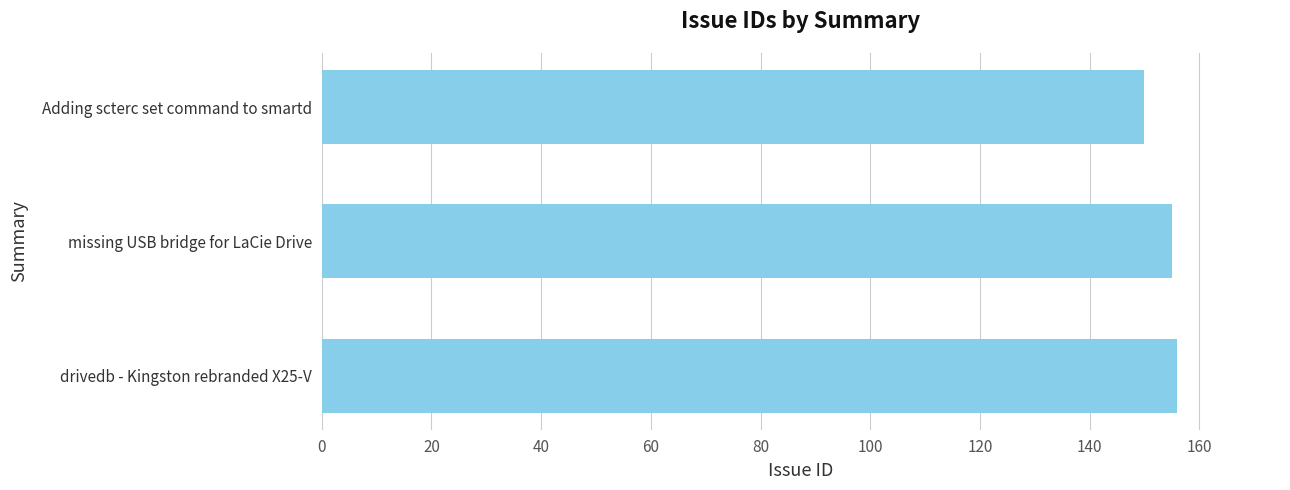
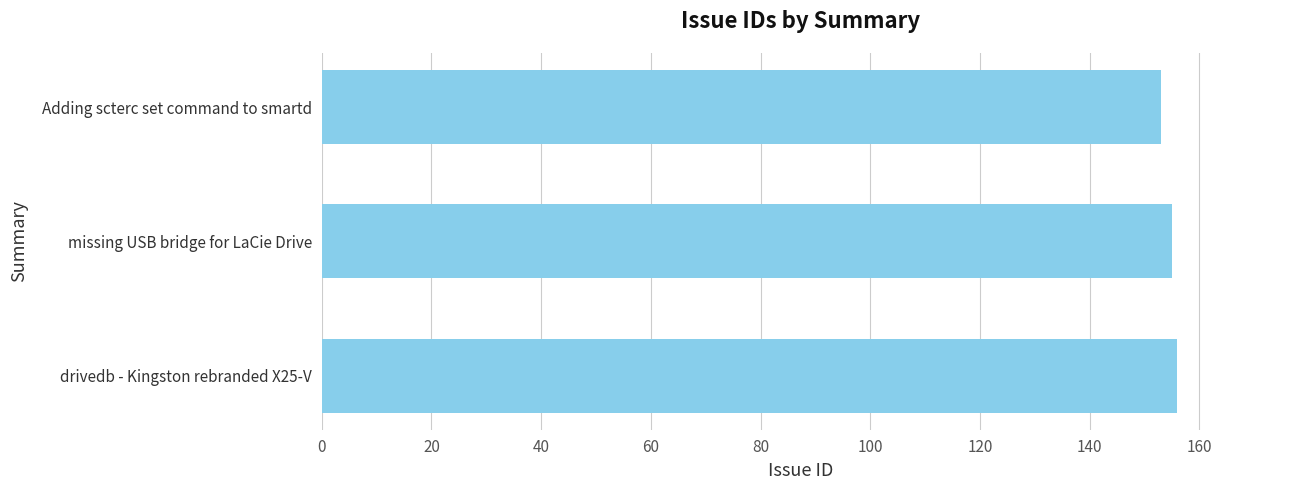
  {
-   "Adding scterc set command to smartd": 150,
+   "Adding scterc set command to smartd": 153,
    "missing USB bridge for LaCie Drive": 155,
    "drivedb - Kingston rebranded X25-V": 156
  }
